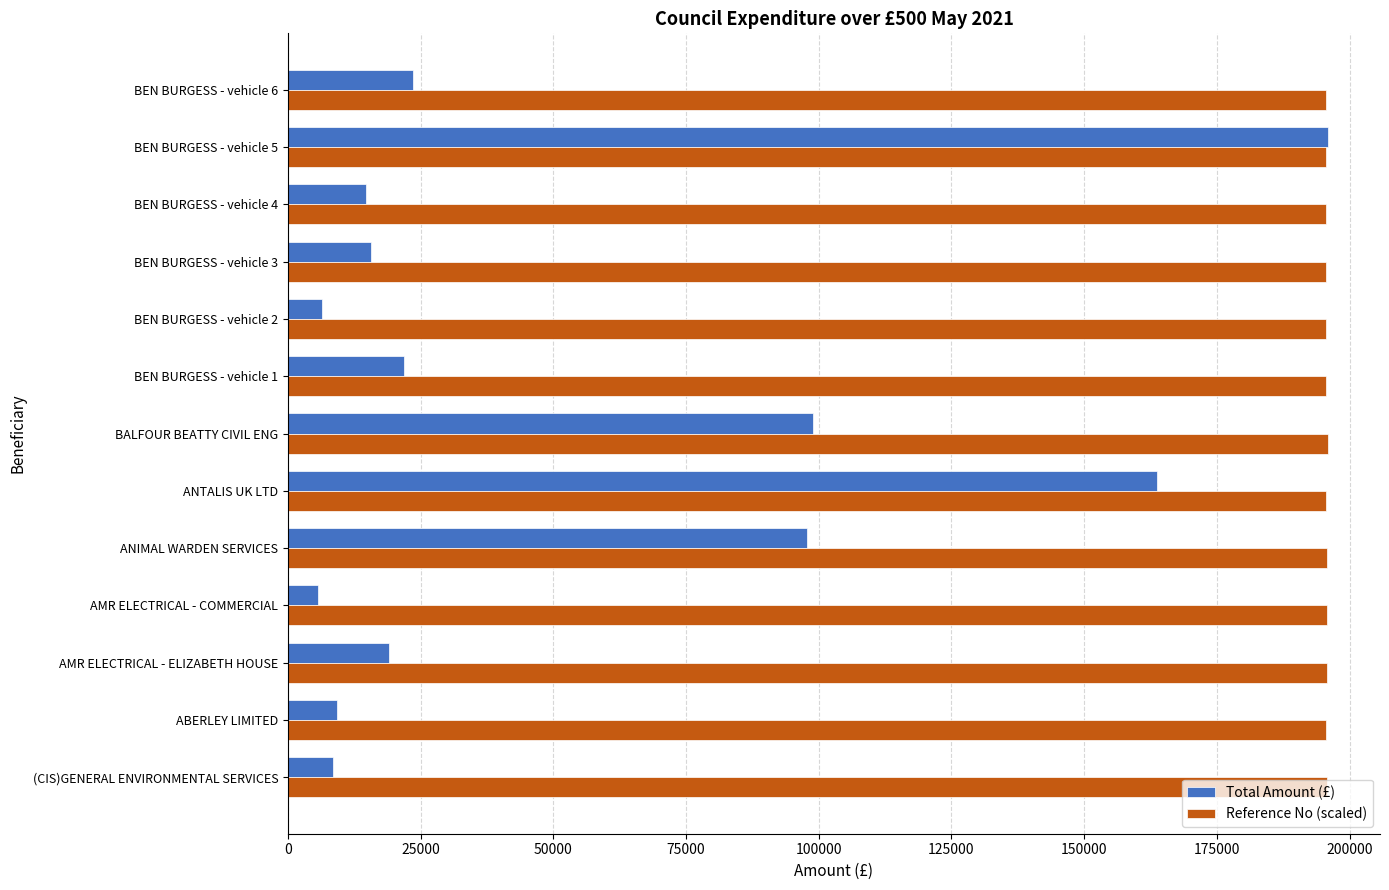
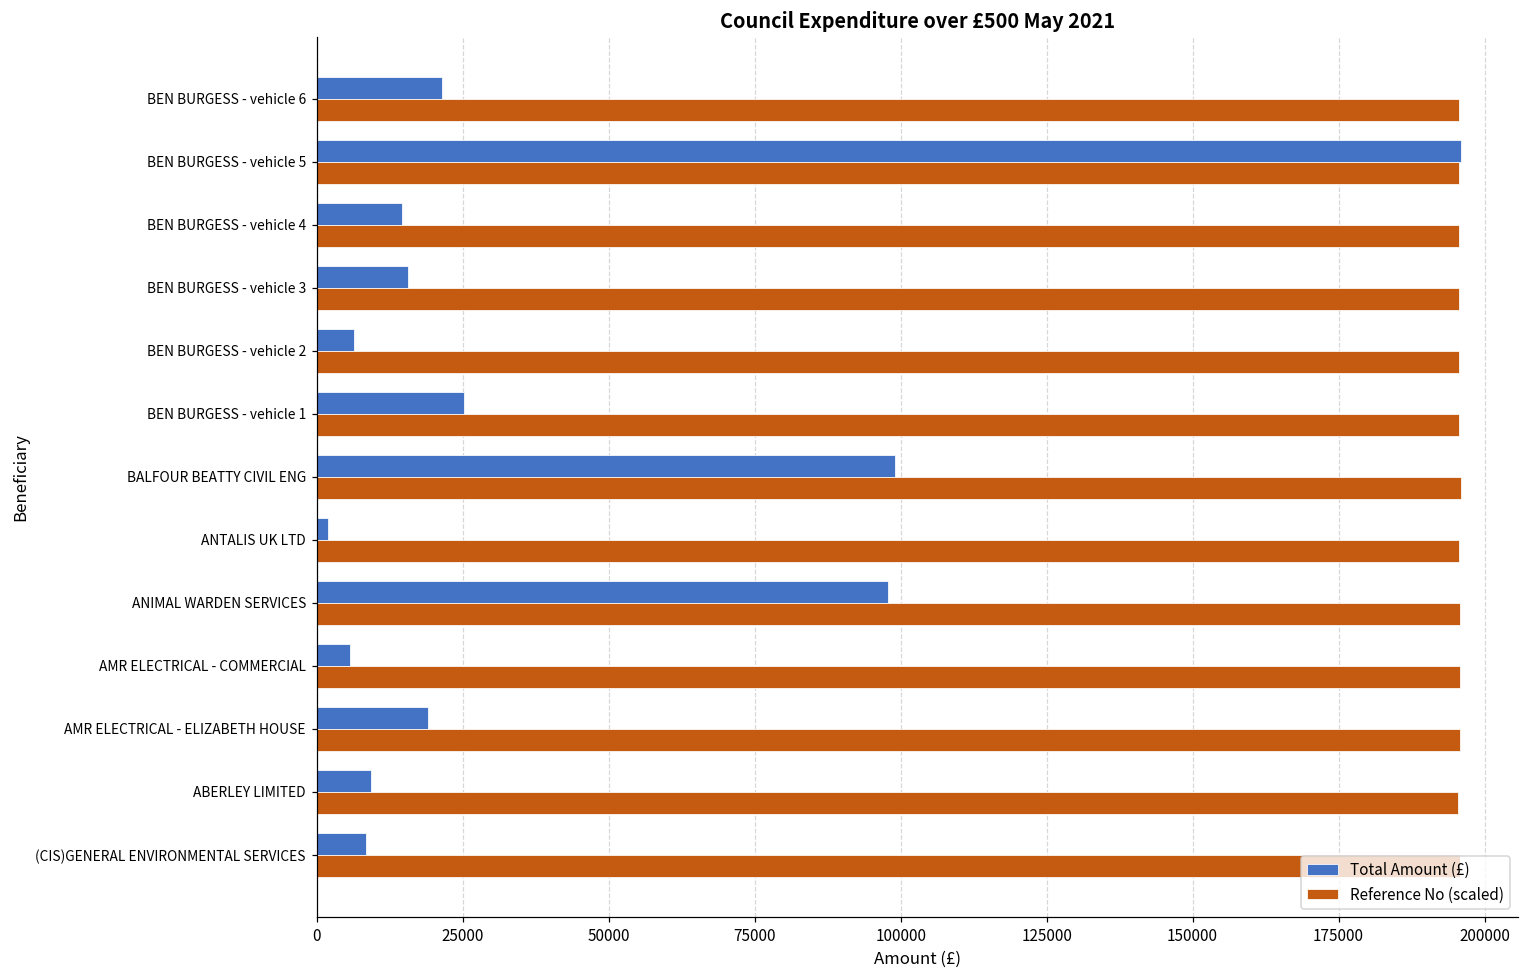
  {
    "Total Amount (£)": {
-     "BEN BURGESS - vehicle 6": 24000,
+     "BEN BURGESS - vehicle 6": 21000,
      "BEN BURGESS - vehicle 5": 196000,
      "BEN BURGESS - vehicle 4": 15000,
      "BEN BURGESS - vehicle 3": 16000,
      "BEN BURGESS - vehicle 2": 6000,
-     "BEN BURGESS - vehicle 1": 22000,
+     "BEN BURGESS - vehicle 1": 25000,
      "BALFOUR BEATTY CIVIL ENG": 99000,
-     "ANTALIS UK LTD": 164000,
+     "ANTALIS UK LTD": 2000,
      "ANIMAL WARDEN SERVICES": 98000,
      "AMR ELECTRICAL - COMMERCIAL": 6000,
      "AMR ELECTRICAL - ELIZABETH HOUSE": 19000,
      "ABERLEY LIMITED": 9000,
      "(CIS)GENERAL ENVIRONMENTAL SERVICES": 8000
    },
    "Reference No (scaled)": {
      "BEN BURGESS - vehicle 6": 196000,
      "BEN BURGESS - vehicle 5": 196000,
      "BEN BURGESS - vehicle 4": 196000,
      "BEN BURGESS - vehicle 3": 196000,
      "BEN BURGESS - vehicle 2": 196000,
      "BEN BURGESS - vehicle 1": 196000,
      "BALFOUR BEATTY CIVIL ENG": 196000,
      "ANTALIS UK LTD": 196000,
      "ANIMAL WARDEN SERVICES": 196000,
      "AMR ELECTRICAL - COMMERCIAL": 196000,
      "AMR ELECTRICAL - ELIZABETH HOUSE": 196000,
      "ABERLEY LIMITED": 195000
    }
  }
